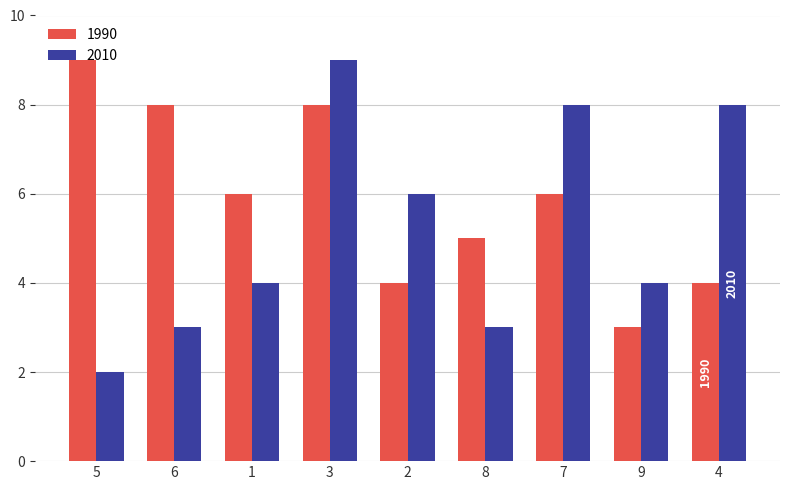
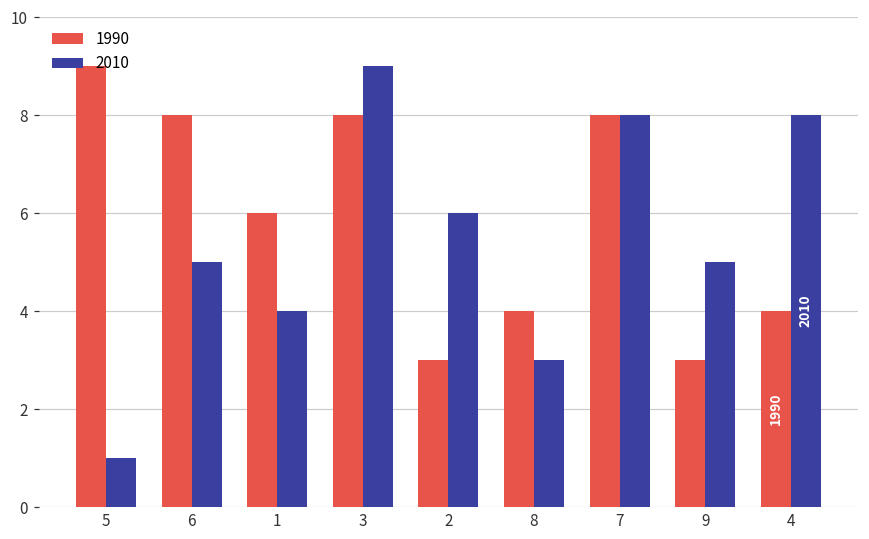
  {
    "1990": {
      "5": 9,
      "6": 8,
      "1": 6,
      "3": 8,
-     "2": 4,
-     "8": 5,
-     "7": 6,
+     "2": 3,
+     "8": 4,
+     "7": 8,
      "9": 3
    },
    "2010": {
-     "5": 2,
-     "6": 3,
+     "5": 1,
+     "6": 5,
      "1": 4,
      "3": 9,
      "2": 6,
      "8": 3,
      "7": 8,
-     "9": 4
+     "9": 5
    }
  }
